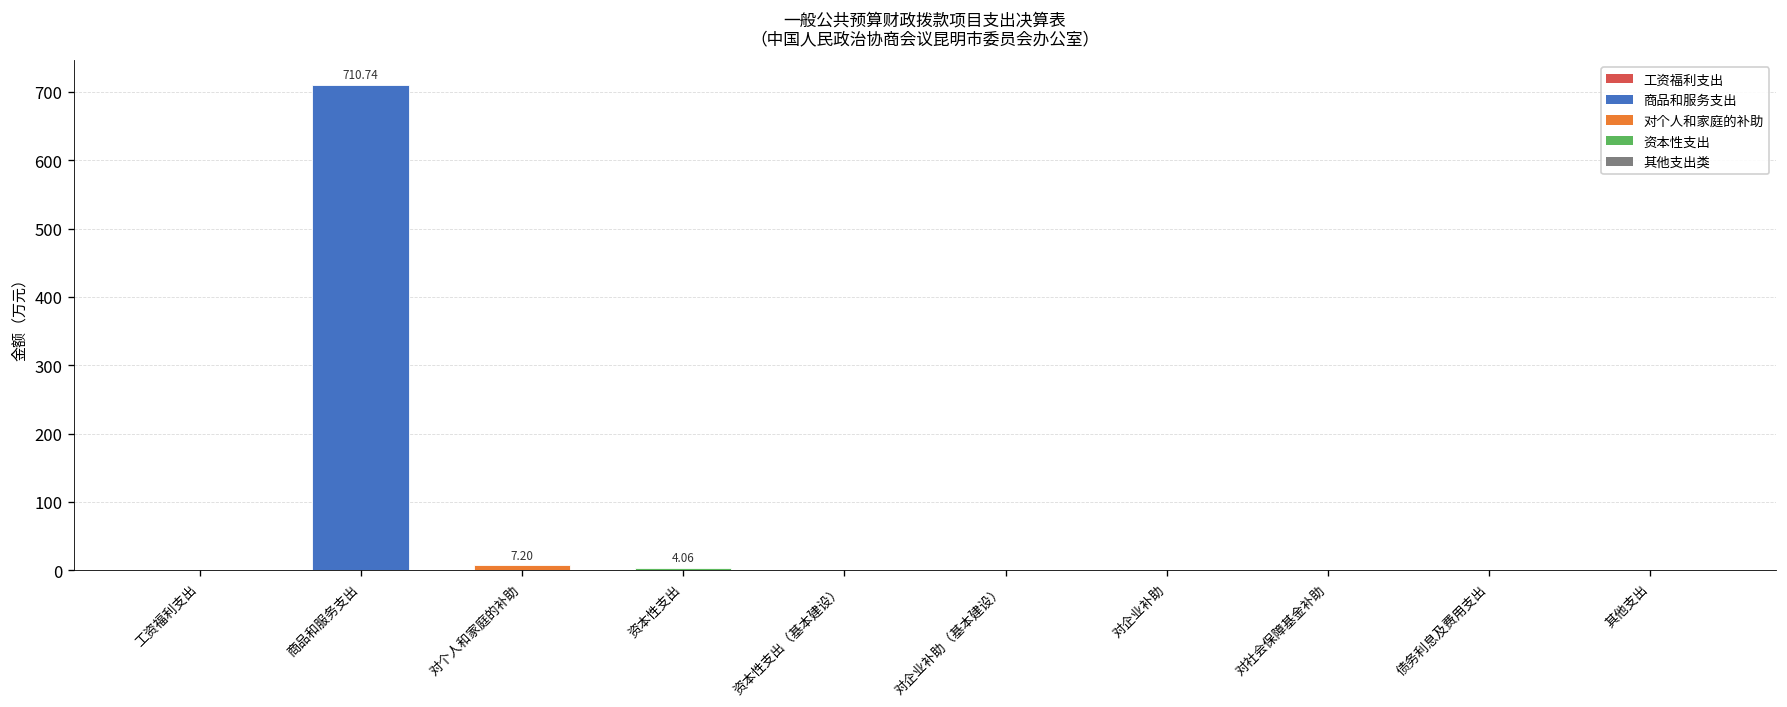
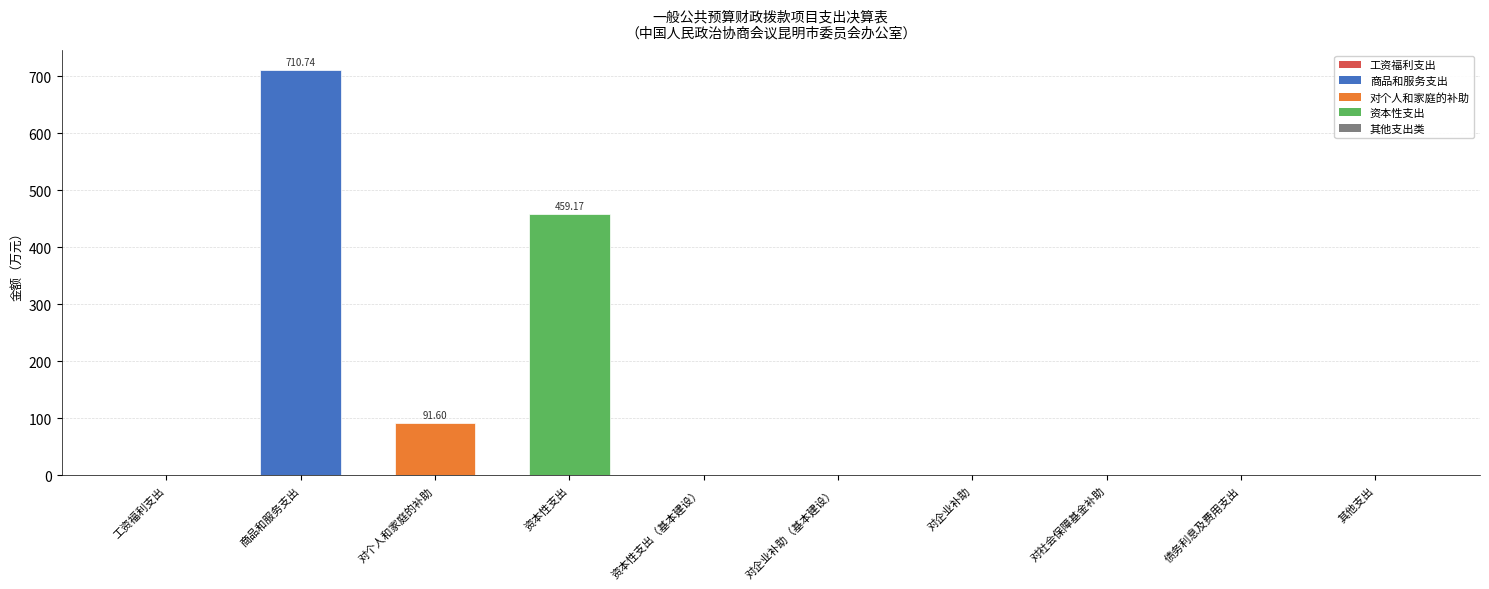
  {
    "商品和服务支出": 710.74,
-   "对个人和家庭的补助": 7.20,
-   "资本性支出": 4.06
+   "对个人和家庭的补助": 91.60,
+   "资本性支出": 459.17
  }
